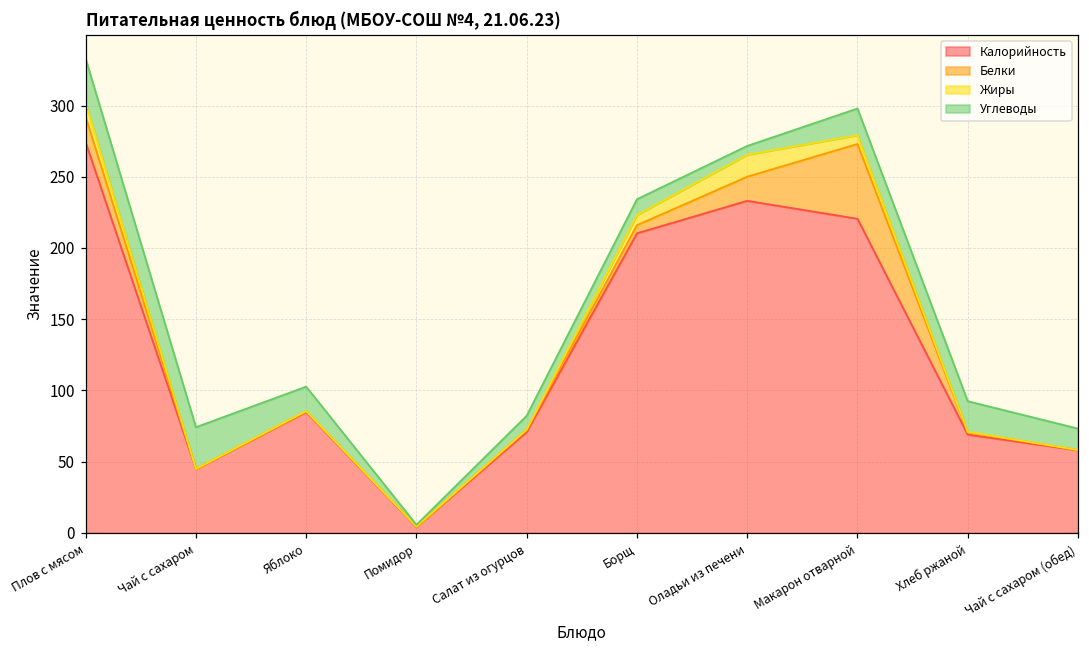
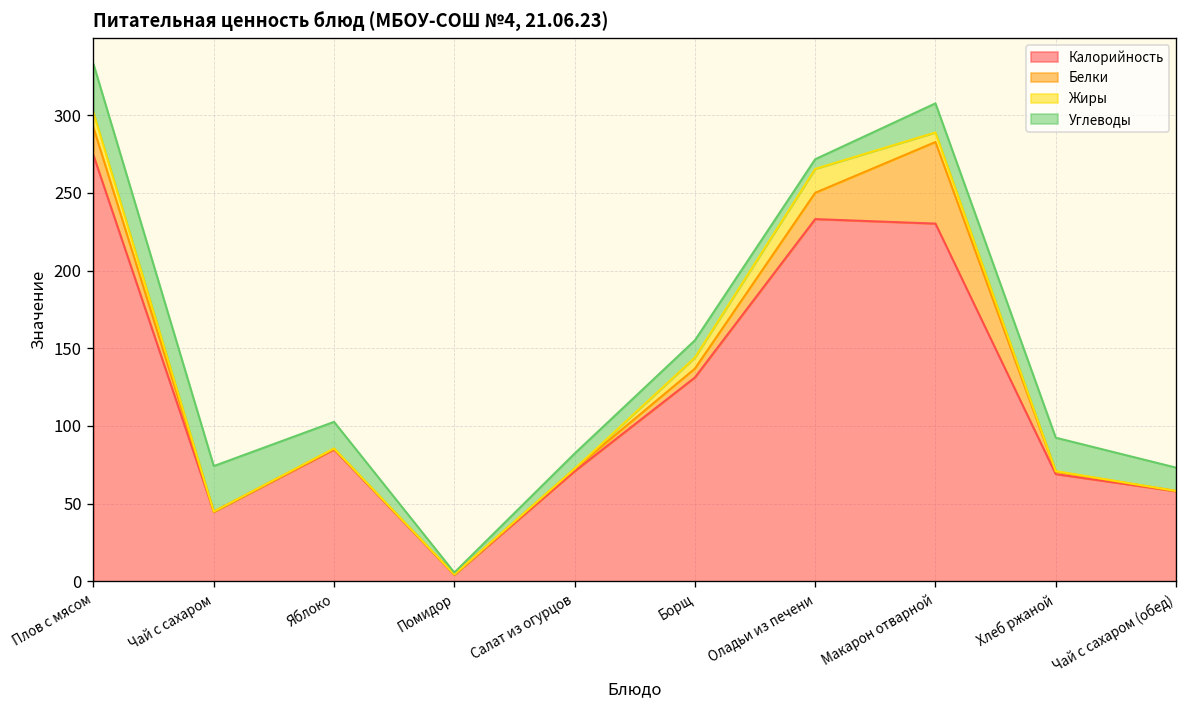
  {
    "Калорийность": {
      "Плов с мясом": 274,
-     "Борщ": 210,
+     "Борщ": 131,
      "Оладьи из печени": 233,
-     "Макарон отварной": 221
+     "Макарон отварной": 230
    },
    "Углеводы": {
      "Плов с мясом": 31,
      "Чай с сахаром": 29,
      "Яблоко": 17,
      "Салат из огурцов": 10,
      "Борщ": 11,
      "Оладьи из печени": 6,
      "Макарон отварной": 19,
      "Хлеб ржаной": 22,
      "Чай с сахаром (обед)": 15
    }
  }
